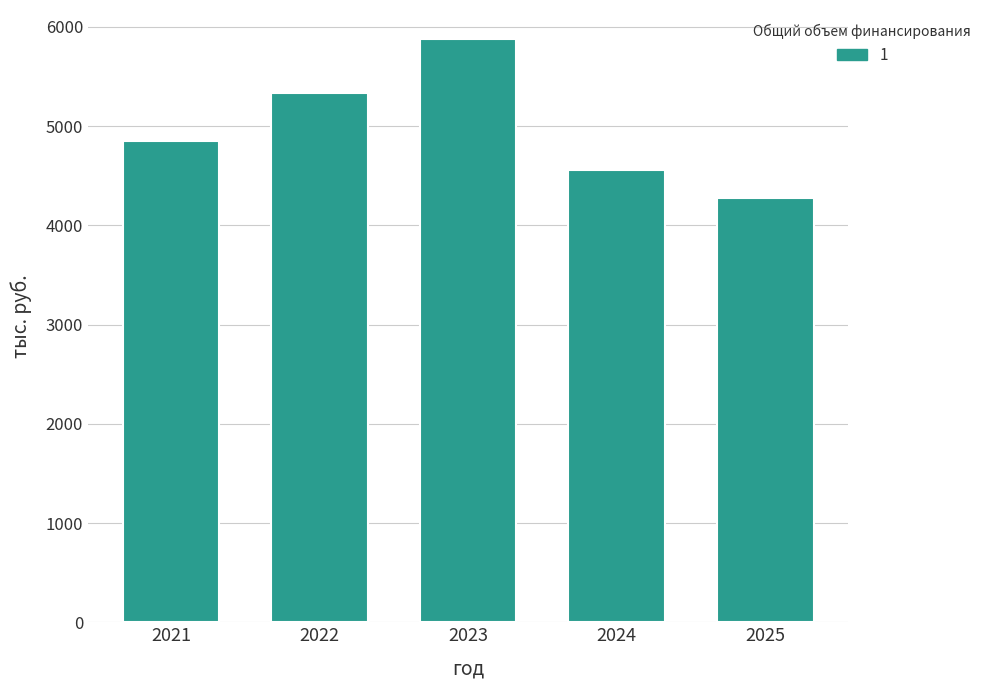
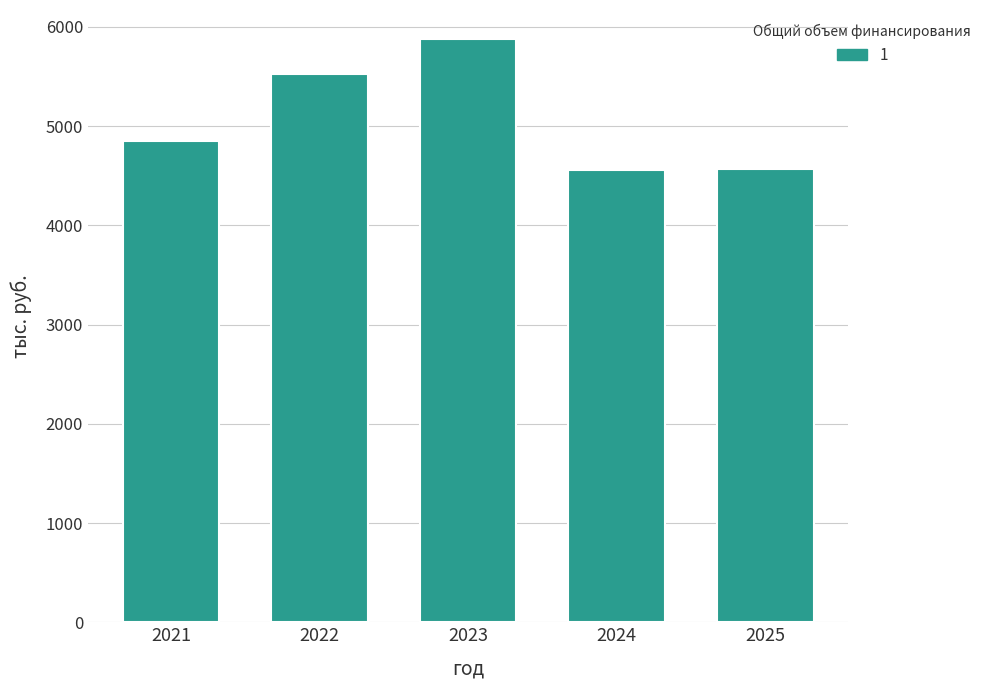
  {
    "2021": 4900,
-   "2022": 5300,
+   "2022": 5500,
    "2023": 5900,
    "2024": 4600,
-   "2025": 4300
+   "2025": 4600
  }
